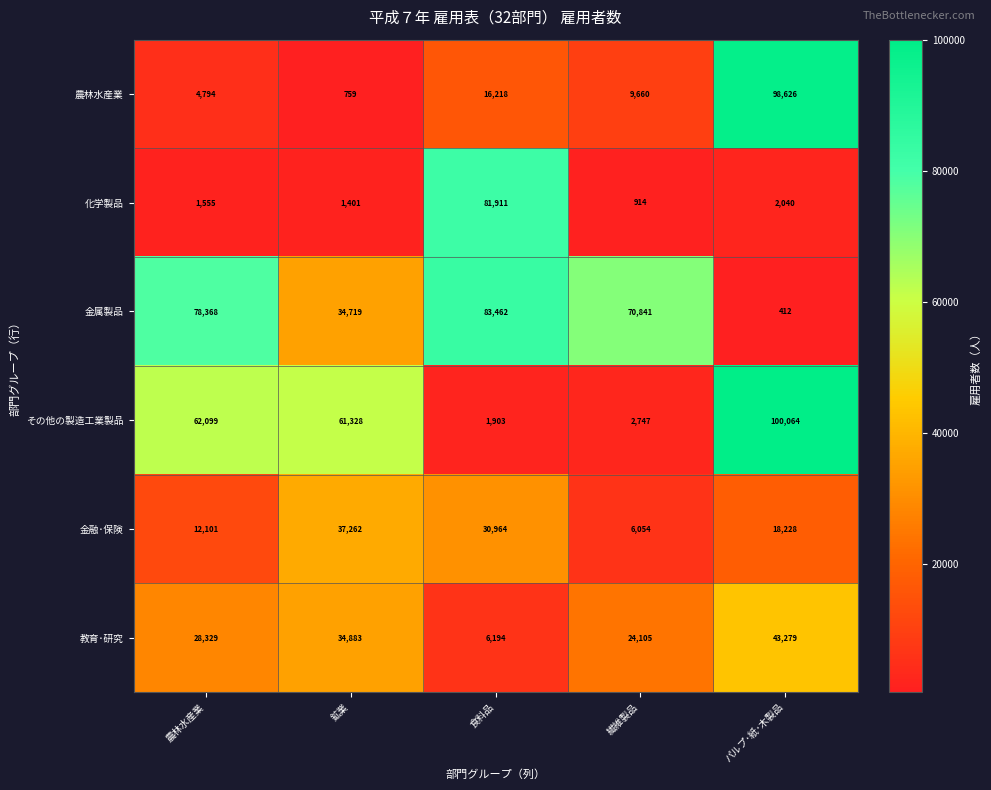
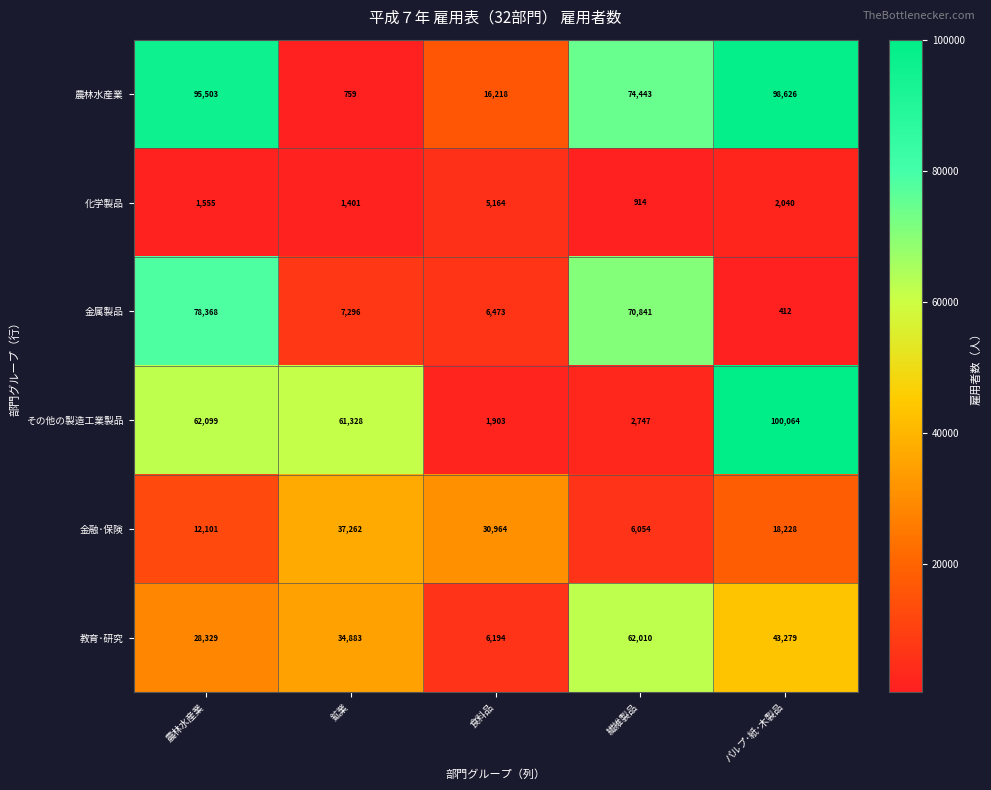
  {
    "農林水産業": {
-     "農林水産業": "4,794",
+     "農林水産業": "95,503",
      "鉱業": "759",
      "食料品": "16,218",
-     "繊維製品": "9,660",
+     "繊維製品": "74,443",
      "パルプ･紙･木製品": "98,626"
    },
    "化学製品": {
      "農林水産業": "1,555",
      "鉱業": "1,401",
-     "食料品": "81,911",
+     "食料品": "5,164",
      "繊維製品": "914",
      "パルプ･紙･木製品": "2,040"
    },
    "金属製品": {
      "農林水産業": "78,368",
-     "鉱業": "34,719",
-     "食料品": "83,462",
+     "鉱業": "7,296",
+     "食料品": "6,473",
      "繊維製品": "70,841",
      "パルプ･紙･木製品": "412"
    },
    "その他の製造工業製品": {
      "農林水産業": "62,099",
      "鉱業": "61,328",
      "食料品": "1,903",
      "繊維製品": "2,747",
      "パルプ･紙･木製品": "100,064"
    },
    "金融･保険": {
      "農林水産業": "12,101",
      "鉱業": "37,262",
      "食料品": "30,964",
      "繊維製品": "6,054",
      "パルプ･紙･木製品": "18,228"
    },
    "教育･研究": {
      "農林水産業": "28,329",
      "鉱業": "34,883",
      "食料品": "6,194",
-     "繊維製品": "24,105",
+     "繊維製品": "62,010",
      "パルプ･紙･木製品": "43,279"
    }
  }
